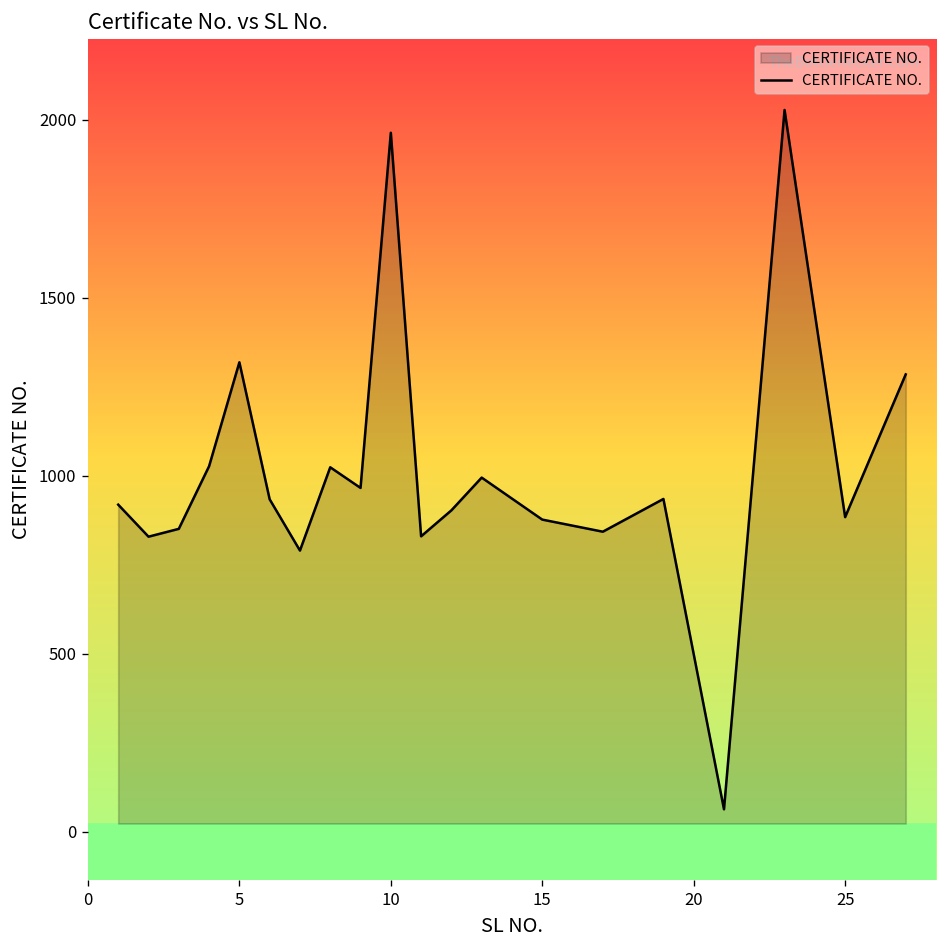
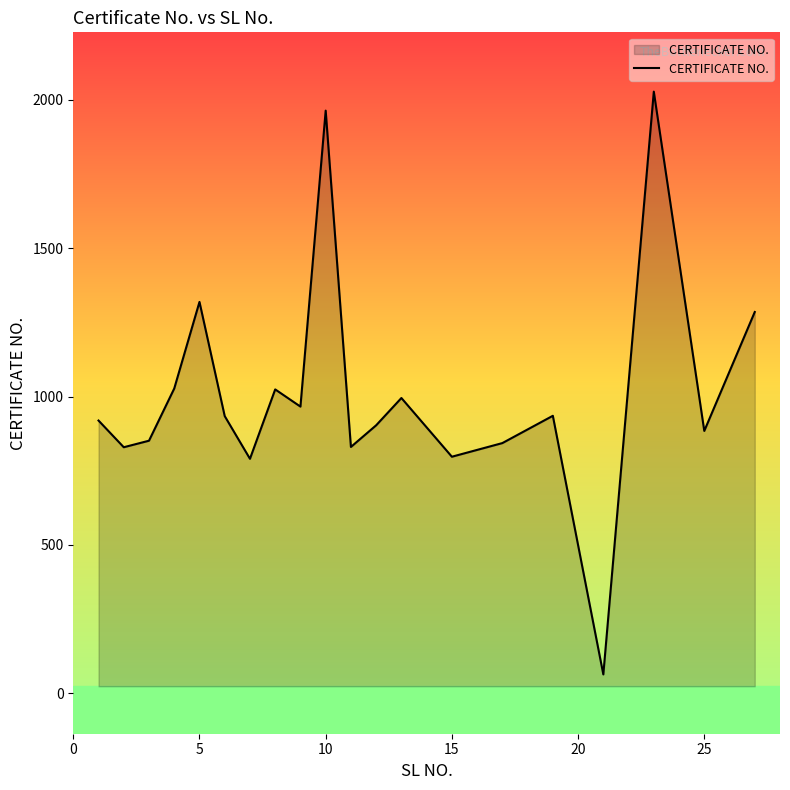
  {
    "5": 1320,
    "10": 1960,
-   "15": 880,
+   "15": 800,
    "25": 880
  }
